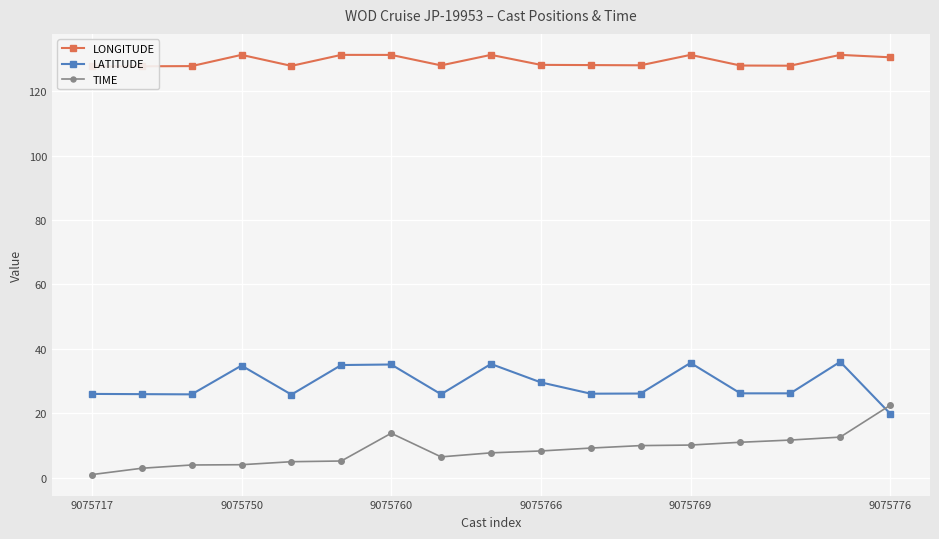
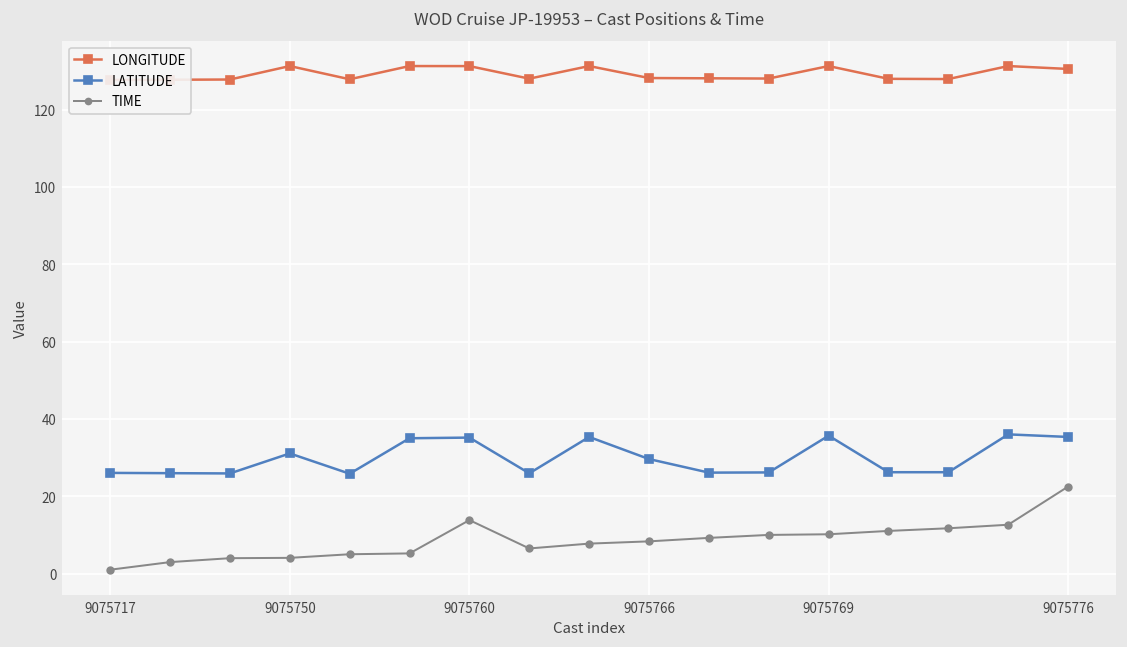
  {
    "LONGITUDE": {
      "9075750": 131,
      "9075760": 131,
      "9075766": 128,
      "9075769": 131,
      "9075776": 131
    },
    "LATITUDE": {
      "9075717": 26,
-     "9075750": 35,
+     "9075750": 31,
      "9075760": 35,
      "9075766": 30,
      "9075769": 36,
-     "9075776": 20
+     "9075776": 35
    },
    "TIME": {
      "9075717": 1,
      "9075750": 4,
      "9075760": 14,
      "9075766": 8,
      "9075769": 10,
      "9075776": 23
    }
  }
